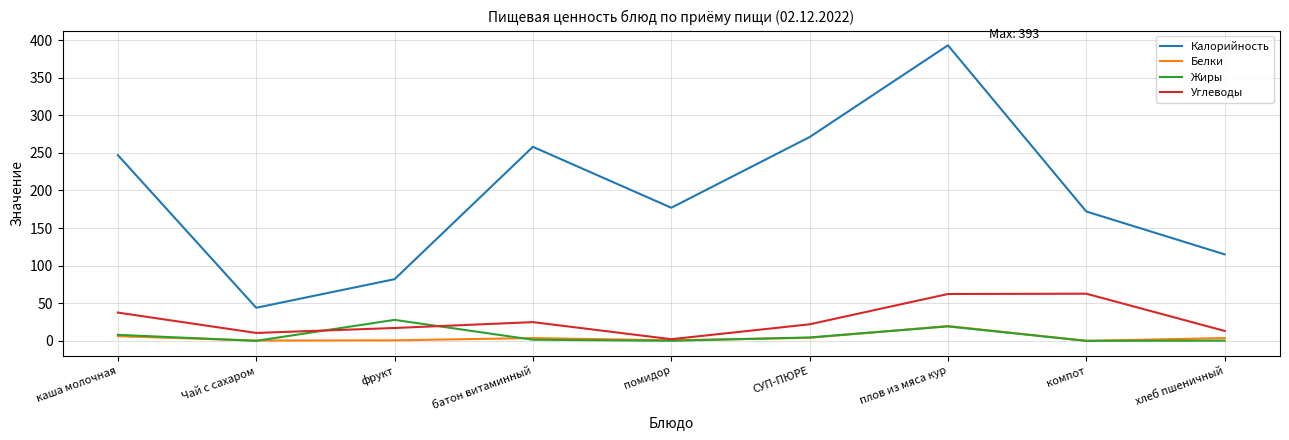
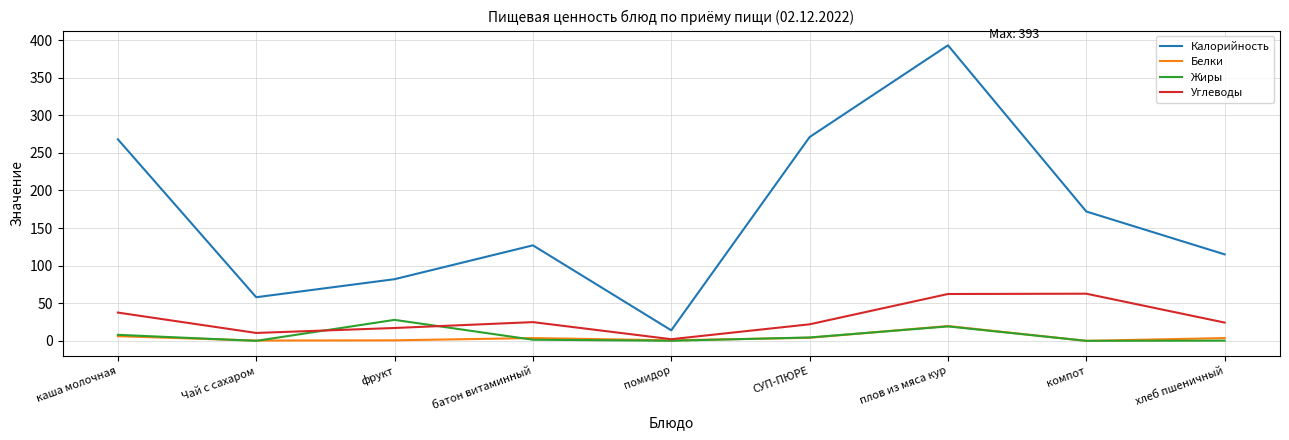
  {
    "Калорийность": {
-     "каша молочная": 250,
-     "Чай с сахаром": 40,
+     "каша молочная": 270,
+     "Чай с сахаром": 60,
      "фрукт": 80,
-     "батон витаминный": 260,
-     "помидор": 180,
+     "батон витаминный": 130,
+     "помидор": 10,
      "СУП-ПЮРЕ": 270,
      "плов из мяса кур": 390,
      "компот": 170,
      "хлеб пшеничный": 120
    },
    "Белки": {
      "фрукт": 0
    },
    "Жиры": {
      "фрукт": 30
    },
    "Углеводы": {
      "каша молочная": 40,
      "Чай с сахаром": 10,
      "фрукт": 20,
      "батон витаминный": 20,
      "СУП-ПЮРЕ": 20,
      "плов из мяса кур": 60,
      "компот": 60,
-     "хлеб пшеничный": 10
+     "хлеб пшеничный": 20
    }
  }
